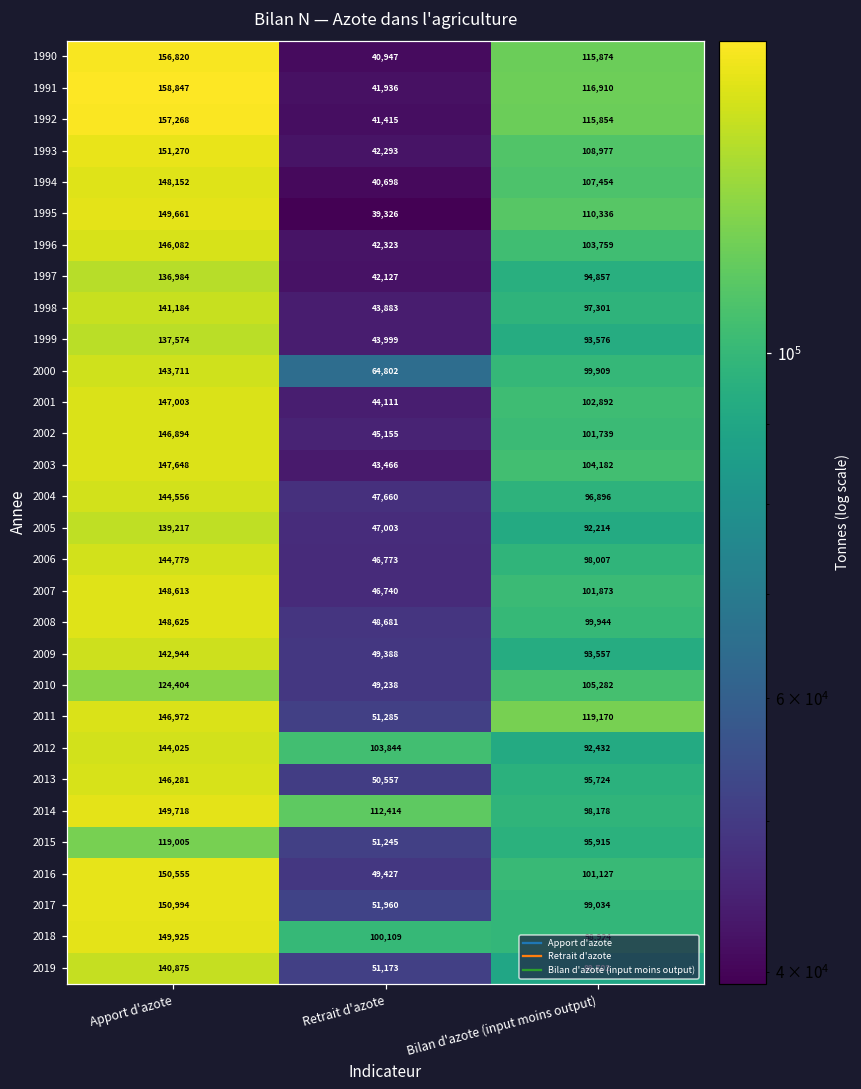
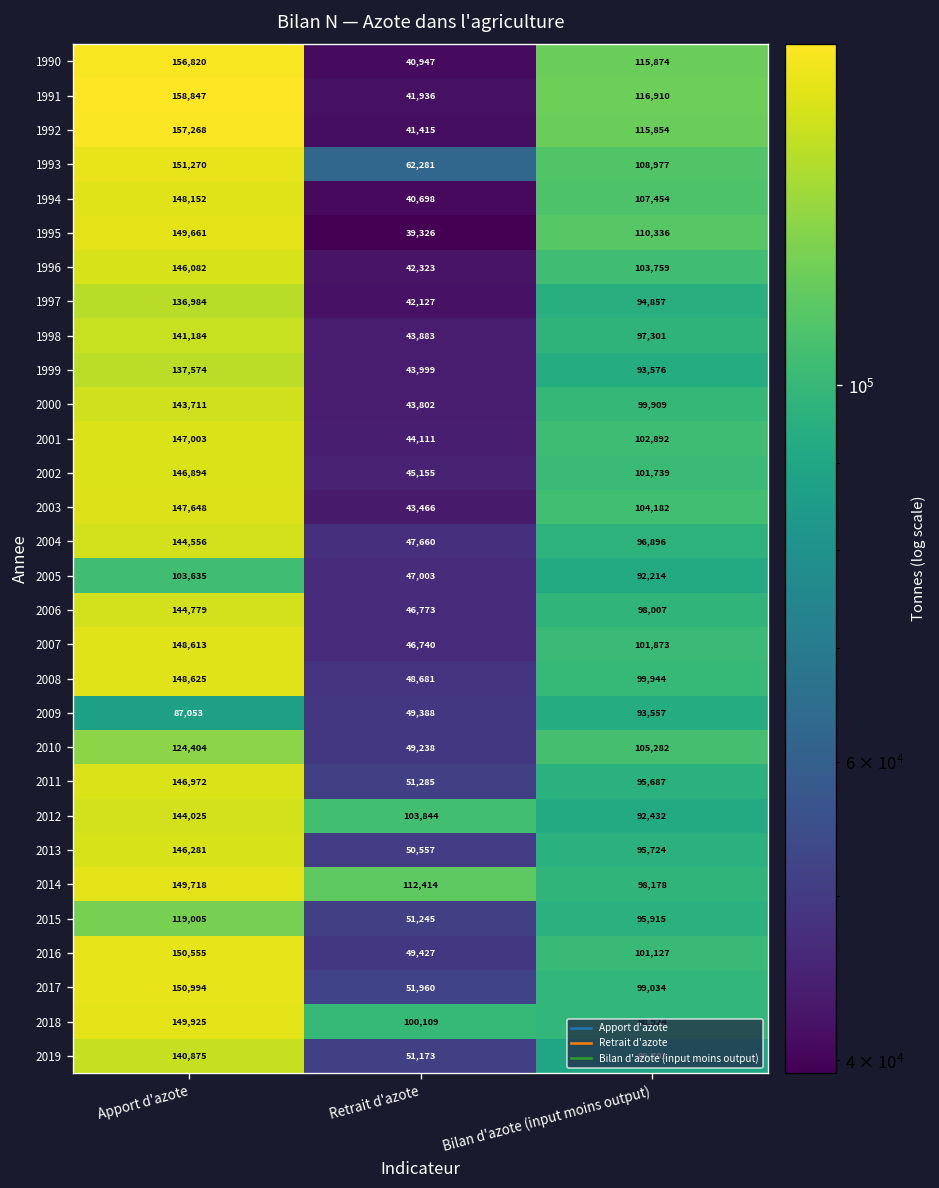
  {
    "1990": {
      "Apport d'azote": "156,820",
      "Retrait d'azote": "40,947",
      "Bilan d'azote (input moins output)": "115,874"
    },
    "1991": {
      "Apport d'azote": "158,847",
      "Retrait d'azote": "41,936",
      "Bilan d'azote (input moins output)": "116,910"
    },
    "1992": {
      "Apport d'azote": "157,268",
      "Retrait d'azote": "41,415",
      "Bilan d'azote (input moins output)": "115,854"
    },
    "1993": {
      "Apport d'azote": "151,270",
-     "Retrait d'azote": "42,293",
+     "Retrait d'azote": "62,281",
      "Bilan d'azote (input moins output)": "108,977"
    },
    "1994": {
      "Apport d'azote": "148,152",
      "Retrait d'azote": "40,698",
      "Bilan d'azote (input moins output)": "107,454"
    },
    "1995": {
      "Apport d'azote": "149,661",
      "Retrait d'azote": "39,326",
      "Bilan d'azote (input moins output)": "110,336"
    },
    "1996": {
      "Apport d'azote": "146,082",
      "Retrait d'azote": "42,323",
      "Bilan d'azote (input moins output)": "103,759"
    },
    "1997": {
      "Apport d'azote": "136,984",
      "Retrait d'azote": "42,127",
      "Bilan d'azote (input moins output)": "94,857"
    },
    "1998": {
      "Apport d'azote": "141,184",
      "Retrait d'azote": "43,883",
      "Bilan d'azote (input moins output)": "97,301"
    },
    "1999": {
      "Apport d'azote": "137,574",
      "Retrait d'azote": "43,999",
      "Bilan d'azote (input moins output)": "93,576"
    },
    "2000": {
      "Apport d'azote": "143,711",
-     "Retrait d'azote": "64,802",
+     "Retrait d'azote": "43,802",
      "Bilan d'azote (input moins output)": "99,909"
    },
    "2001": {
      "Apport d'azote": "147,003",
      "Retrait d'azote": "44,111",
      "Bilan d'azote (input moins output)": "102,892"
    },
    "2002": {
      "Apport d'azote": "146,894",
      "Retrait d'azote": "45,155",
      "Bilan d'azote (input moins output)": "101,739"
    },
    "2003": {
      "Apport d'azote": "147,648",
      "Retrait d'azote": "43,466",
      "Bilan d'azote (input moins output)": "104,182"
    },
    "2004": {
      "Apport d'azote": "144,556",
      "Retrait d'azote": "47,660",
      "Bilan d'azote (input moins output)": "96,896"
    },
    "2005": {
-     "Apport d'azote": "139,217",
+     "Apport d'azote": "103,635",
      "Retrait d'azote": "47,003",
      "Bilan d'azote (input moins output)": "92,214"
    },
    "2006": {
      "Apport d'azote": "144,779",
      "Retrait d'azote": "46,773",
      "Bilan d'azote (input moins output)": "98,007"
    },
    "2007": {
      "Apport d'azote": "148,613",
      "Retrait d'azote": "46,740",
      "Bilan d'azote (input moins output)": "101,873"
    },
    "2008": {
      "Apport d'azote": "148,625",
      "Retrait d'azote": "48,681",
      "Bilan d'azote (input moins output)": "99,944"
    },
    "2009": {
-     "Apport d'azote": "142,944",
+     "Apport d'azote": "87,053",
      "Retrait d'azote": "49,388",
      "Bilan d'azote (input moins output)": "93,557"
    },
    "2010": {
      "Apport d'azote": "124,404",
      "Retrait d'azote": "49,238",
      "Bilan d'azote (input moins output)": "105,282"
    },
    "2011": {
      "Apport d'azote": "146,972",
      "Retrait d'azote": "51,285",
-     "Bilan d'azote (input moins output)": "119,170"
+     "Bilan d'azote (input moins output)": "95,687"
    },
    "2012": {
      "Apport d'azote": "144,025",
      "Retrait d'azote": "103,844",
      "Bilan d'azote (input moins output)": "92,432"
    },
    "2013": {
      "Apport d'azote": "146,281",
      "Retrait d'azote": "50,557",
      "Bilan d'azote (input moins output)": "95,724"
    },
    "2014": {
      "Apport d'azote": "149,718",
      "Retrait d'azote": "112,414",
      "Bilan d'azote (input moins output)": "98,178"
    },
    "2015": {
      "Apport d'azote": "119,005",
      "Retrait d'azote": "51,245",
      "Bilan d'azote (input moins output)": "95,915"
    },
    "2016": {
      "Apport d'azote": "150,555",
      "Retrait d'azote": "49,427",
      "Bilan d'azote (input moins output)": "101,127"
    },
    "2017": {
      "Apport d'azote": "150,994",
      "Retrait d'azote": "51,960",
      "Bilan d'azote (input moins output)": "99,034"
    },
    "2018": {
      "Apport d'azote": "149,925",
      "Retrait d'azote": "100,109"
    },
    "2019": {
      "Apport d'azote": "140,875",
      "Retrait d'azote": "51,173"
    }
  }
